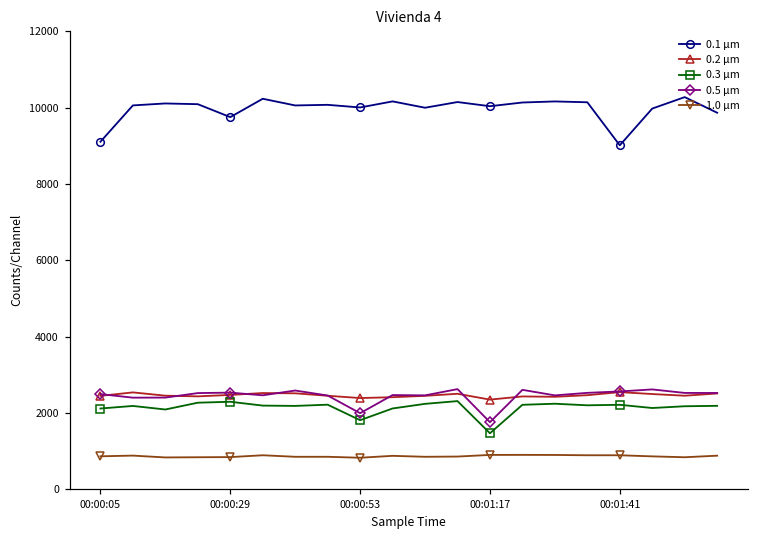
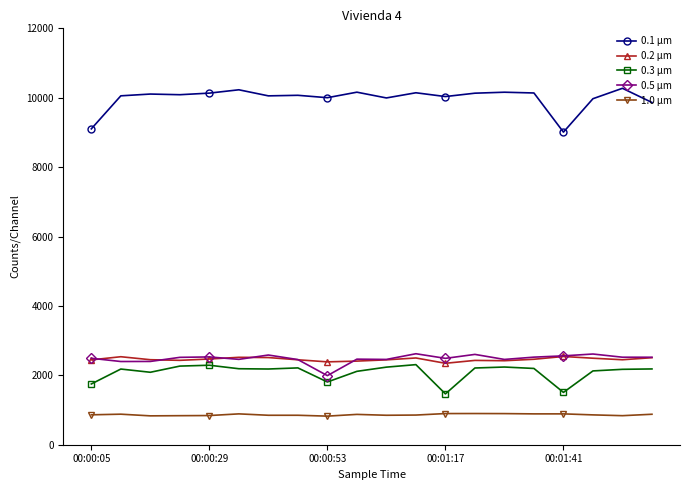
  {
    "0.1 µm": {
      "00:00:05": 9100,
-     "00:00:29": 9700,
+     "00:00:29": 10100,
      "00:00:53": 10000,
      "00:01:17": 10000,
      "00:01:41": 9000
    },
    "0.3 µm": {
-     "00:00:05": 2100,
+     "00:00:05": 1800,
      "00:00:29": 2300,
      "00:00:53": 1800,
      "00:01:17": 1500,
-     "00:01:41": 2200
+     "00:01:41": 1500
    },
    "0.5 µm": {
      "00:00:53": 2000,
-     "00:01:17": 1800
+     "00:01:17": 2500
    }
  }
